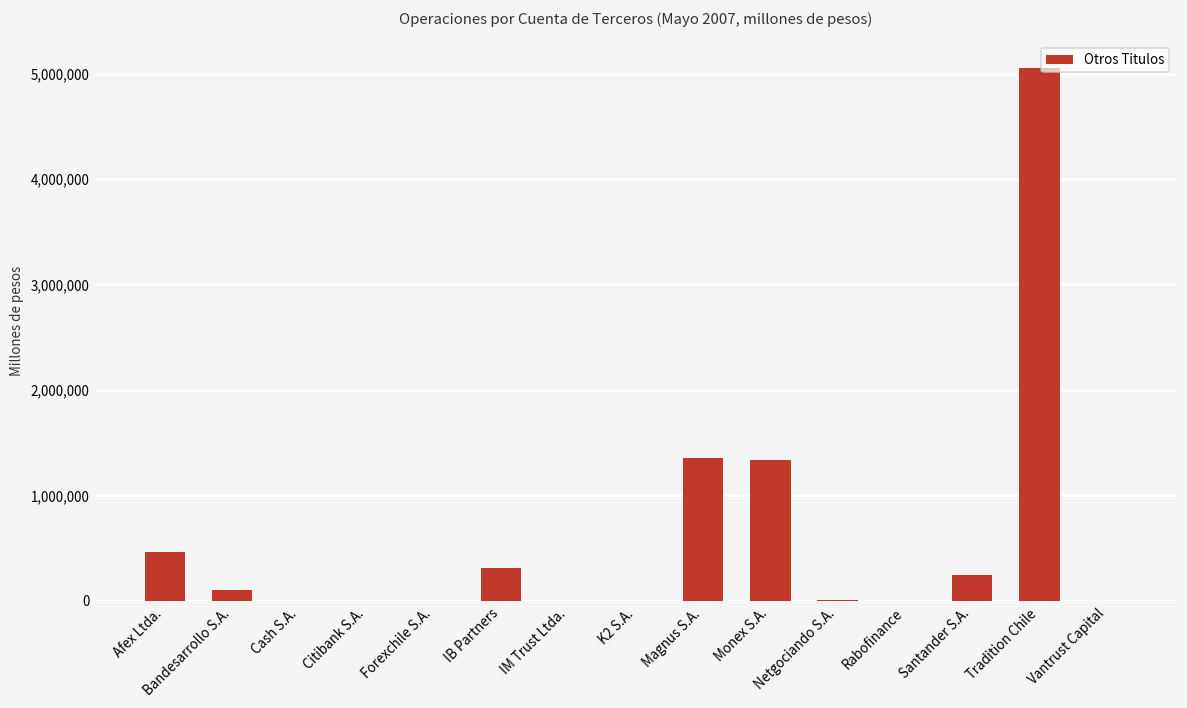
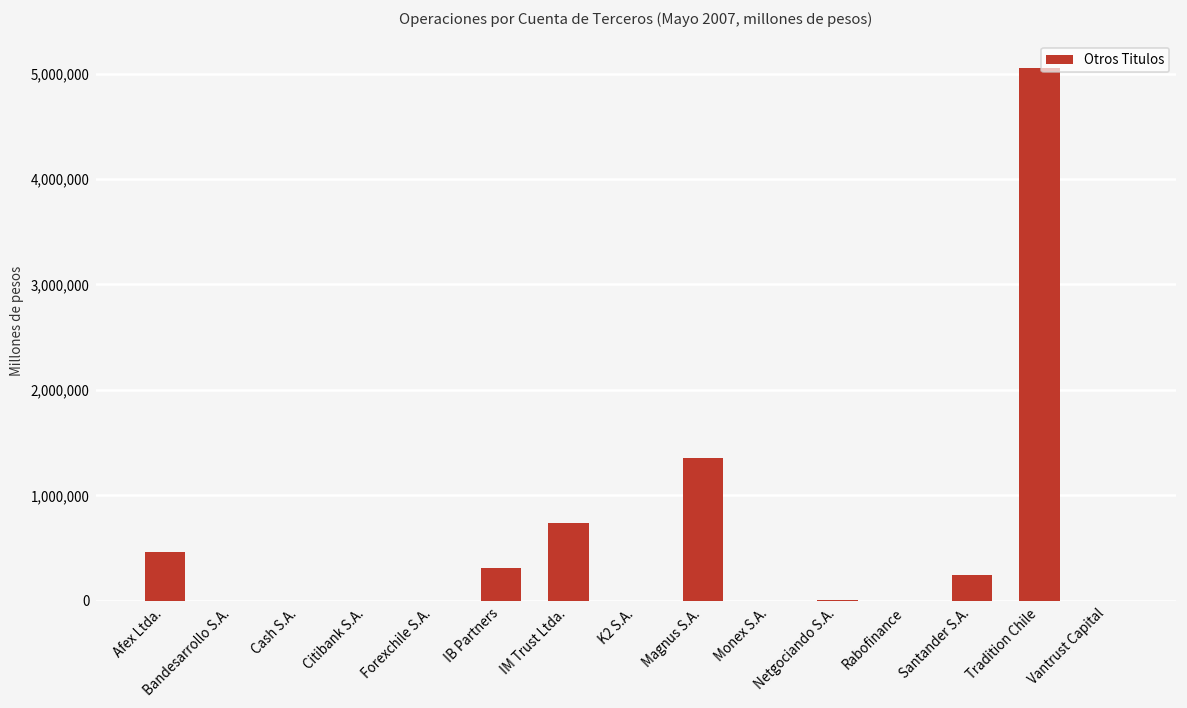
  {
    "Afex Ltda.": "500,000",
-   "Bandesarrollo S.A.": "100,000",
+   "Bandesarrollo S.A.": "0",
    "Cash S.A.": "0",
    "Citibank S.A.": "0",
    "Forexchile S.A.": "0",
    "IB Partners": "300,000",
-   "IM Trust Ltda.": "0",
+   "IM Trust Ltda.": "700,000",
    "K2 S.A.": "0",
    "Magnus S.A.": "1,400,000",
-   "Monex S.A.": "1,300,000",
+   "Monex S.A.": "0",
    "Rabofinance": "0",
    "Santander S.A.": "200,000",
    "Tradition Chile": "5,100,000",
    "Vantrust Capital": "0"
  }
